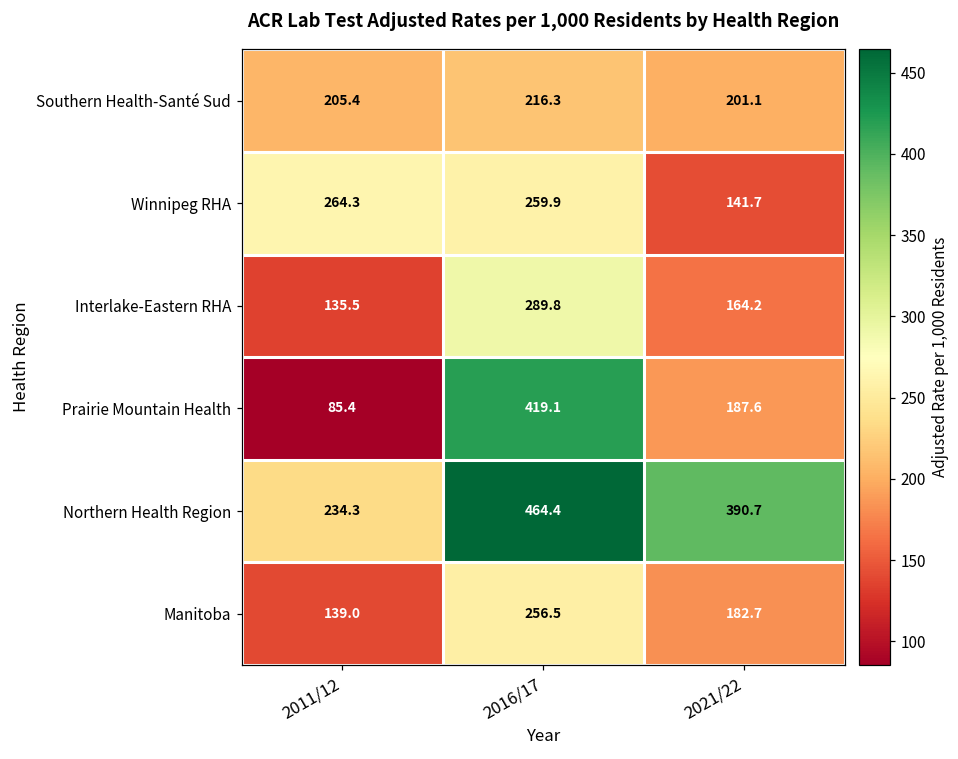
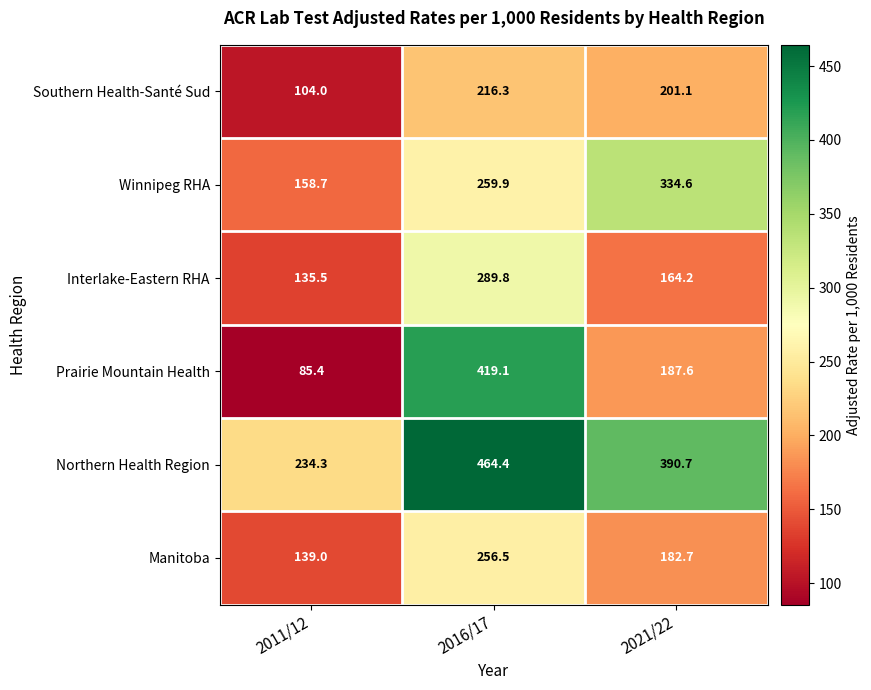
  {
    "Southern Health-Santé Sud": {
-     "2011/12": 205.4,
+     "2011/12": 104.0,
      "2016/17": 216.3,
      "2021/22": 201.1
    },
    "Winnipeg RHA": {
-     "2011/12": 264.3,
+     "2011/12": 158.7,
      "2016/17": 259.9,
-     "2021/22": 141.7
+     "2021/22": 334.6
    },
    "Interlake-Eastern RHA": {
      "2011/12": 135.5,
      "2016/17": 289.8,
      "2021/22": 164.2
    },
    "Prairie Mountain Health": {
      "2011/12": 85.4,
      "2016/17": 419.1,
      "2021/22": 187.6
    },
    "Northern Health Region": {
      "2011/12": 234.3,
      "2016/17": 464.4,
      "2021/22": 390.7
    },
    "Manitoba": {
      "2011/12": 139.0,
      "2016/17": 256.5,
      "2021/22": 182.7
    }
  }
